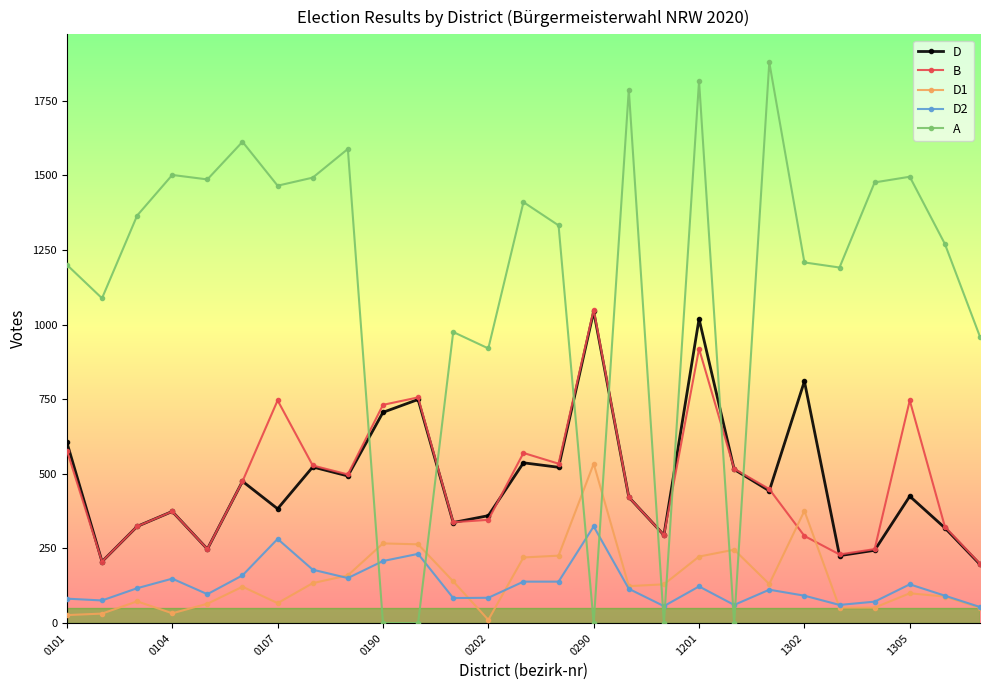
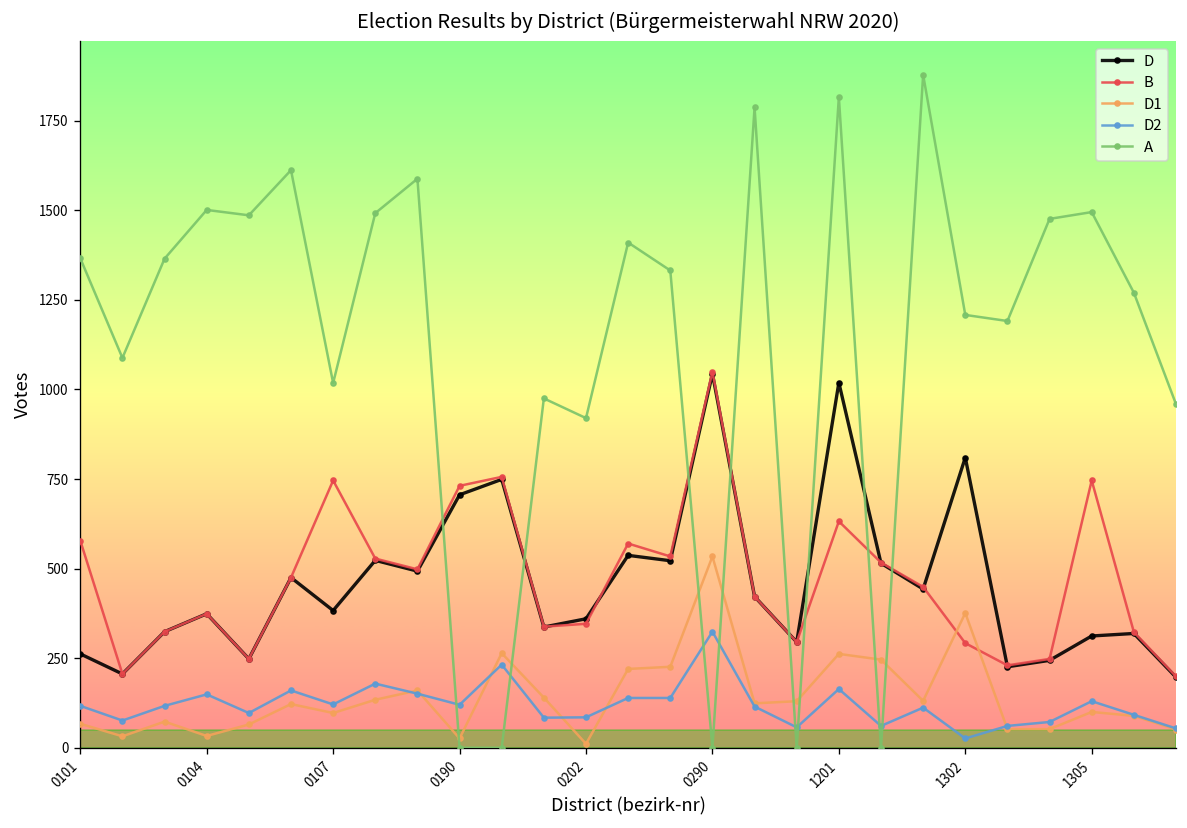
  {
    "D": {
-     "0101": 610,
+     "0101": 260,
      "0107": 380,
      "0190": 710,
      "0202": 360,
      "1201": 1020,
      "1302": 810,
-     "1305": 430
+     "1305": 310
    },
    "B": {
      "0101": 580,
      "0107": 750,
      "0190": 730,
      "0202": 350,
-     "1201": 920,
+     "1201": 630,
      "1302": 290,
      "1305": 750
    },
    "D1": {
-     "0101": 30,
+     "0101": 70,
      "0104": 30,
-     "0107": 70,
-     "0190": 270,
+     "0107": 100,
+     "0190": 30,
      "0202": 10,
      "0290": 530,
-     "1201": 220,
+     "1201": 260,
      "1302": 380,
      "1305": 100
    },
    "D2": {
-     "0101": 80,
+     "0101": 120,
      "0104": 150,
-     "0107": 280,
-     "0190": 210,
+     "0107": 120,
+     "0190": 120,
      "0202": 90,
      "0290": 320,
-     "1201": 120,
-     "1302": 90,
+     "1201": 160,
+     "1302": 30,
      "1305": 130
    },
    "A": {
-     "0101": 1200,
+     "0101": 1370,
      "0104": 1500,
-     "0107": 1470,
+     "0107": 1020,
      "0190": 0,
      "0202": 920,
      "0290": 0,
      "1201": 1820,
      "1302": 1210,
      "1305": 1500
    }
  }
